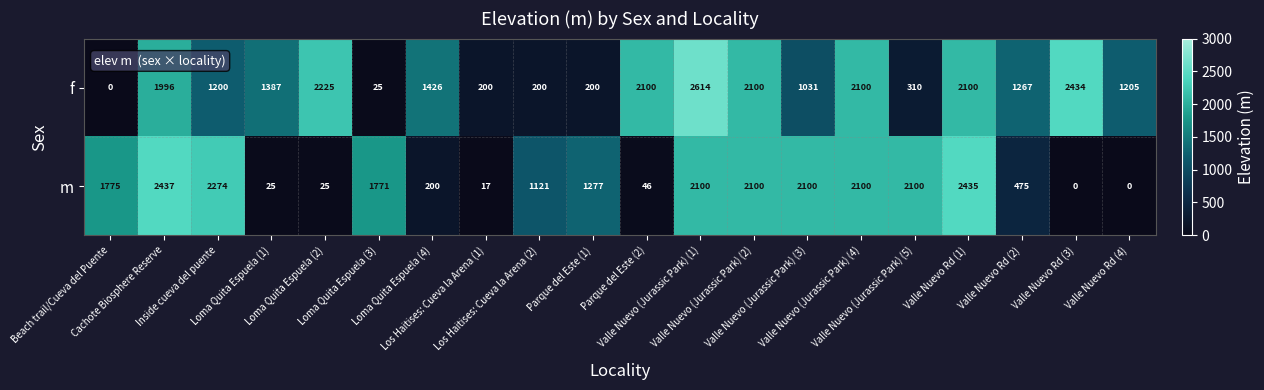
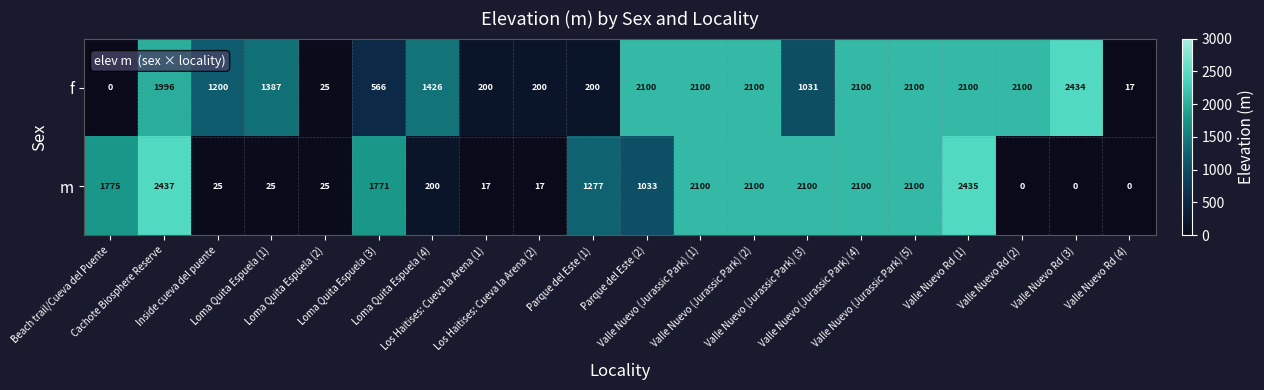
  {
    "f": {
      "Beach trail/Cueva del Puente": 0,
      "Cachote Biosphere Reserve": 1996,
      "Inside cueva del puente": 1200,
      "Loma Quita Espuela (1)": 1387,
-     "Loma Quita Espuela (2)": 2225,
-     "Loma Quita Espuela (3)": 25,
+     "Loma Quita Espuela (2)": 25,
+     "Loma Quita Espuela (3)": 566,
      "Loma Quita Espuela (4)": 1426,
      "Los Haitises: Cueva la Arena (1)": 200,
      "Los Haitises: Cueva la Arena (2)": 200,
      "Parque del Este (1)": 200,
      "Parque del Este (2)": 2100,
-     "Valle Nuevo (Jurassic Park) (1)": 2614,
+     "Valle Nuevo (Jurassic Park) (1)": 2100,
      "Valle Nuevo (Jurassic Park) (2)": 2100,
      "Valle Nuevo (Jurassic Park) (3)": 1031,
      "Valle Nuevo (Jurassic Park) (4)": 2100,
-     "Valle Nuevo (Jurassic Park) (5)": 310,
+     "Valle Nuevo (Jurassic Park) (5)": 2100,
      "Valle Nuevo Rd (1)": 2100,
-     "Valle Nuevo Rd (2)": 1267,
+     "Valle Nuevo Rd (2)": 2100,
      "Valle Nuevo Rd (3)": 2434,
-     "Valle Nuevo Rd (4)": 1205
+     "Valle Nuevo Rd (4)": 17
    },
    "m": {
      "Beach trail/Cueva del Puente": 1775,
      "Cachote Biosphere Reserve": 2437,
-     "Inside cueva del puente": 2274,
+     "Inside cueva del puente": 25,
      "Loma Quita Espuela (1)": 25,
      "Loma Quita Espuela (2)": 25,
      "Loma Quita Espuela (3)": 1771,
      "Loma Quita Espuela (4)": 200,
      "Los Haitises: Cueva la Arena (1)": 17,
-     "Los Haitises: Cueva la Arena (2)": 1121,
+     "Los Haitises: Cueva la Arena (2)": 17,
      "Parque del Este (1)": 1277,
-     "Parque del Este (2)": 46,
+     "Parque del Este (2)": 1033,
      "Valle Nuevo (Jurassic Park) (1)": 2100,
      "Valle Nuevo (Jurassic Park) (2)": 2100,
      "Valle Nuevo (Jurassic Park) (3)": 2100,
      "Valle Nuevo (Jurassic Park) (4)": 2100,
      "Valle Nuevo (Jurassic Park) (5)": 2100,
      "Valle Nuevo Rd (1)": 2435,
-     "Valle Nuevo Rd (2)": 475,
+     "Valle Nuevo Rd (2)": 0,
      "Valle Nuevo Rd (3)": 0,
      "Valle Nuevo Rd (4)": 0
    }
  }
